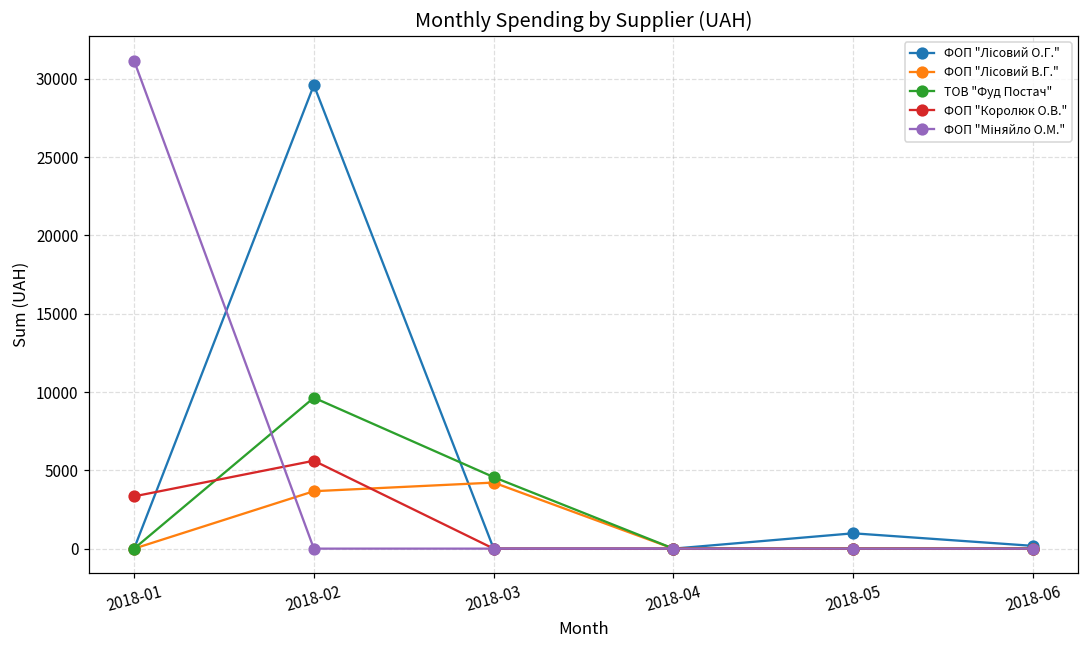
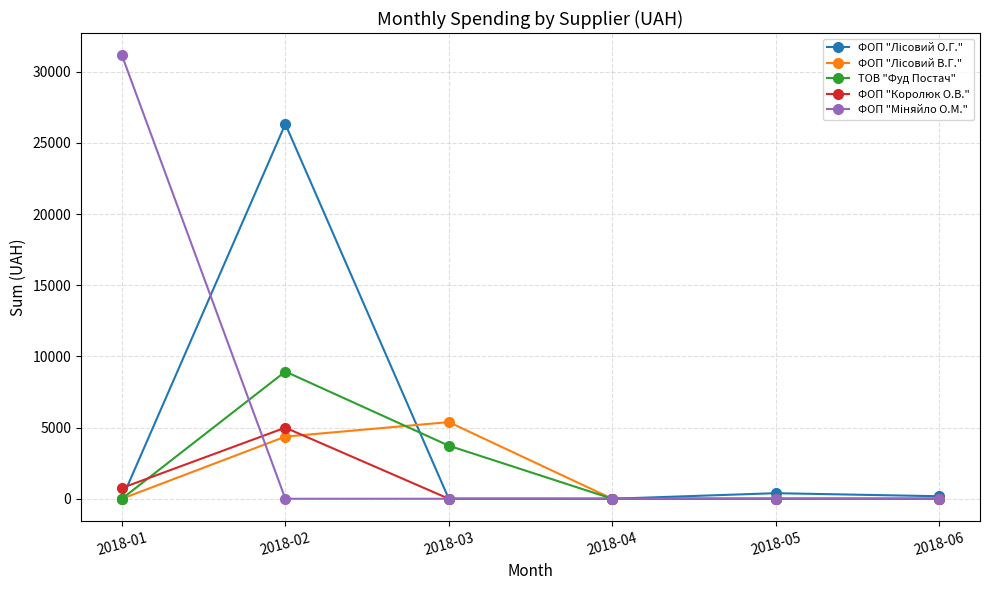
  {
    "ФОП \"Лісовий О.Г.\"": {
-     "2018-02": 29600,
-     "2018-05": 1000,
+     "2018-02": 26300,
+     "2018-05": 400,
      "2018-06": 200
    },
    "ФОП \"Лісовий В.Г.\"": {
-     "2018-02": 3700,
-     "2018-03": 4200
+     "2018-02": 4400,
+     "2018-03": 5400
    },
    "ТОВ \"Фуд Постач\"": {
-     "2018-02": 9600,
-     "2018-03": 4600
+     "2018-02": 8900,
+     "2018-03": 3700
    },
    "ФОП \"Королюк О.В.\"": {
-     "2018-01": 3300,
-     "2018-02": 5600
+     "2018-01": 800,
+     "2018-02": 5000
    },
    "ФОП \"Міняйло О.М.\"": {
      "2018-01": 31200,
      "2018-02": 0
    }
  }
